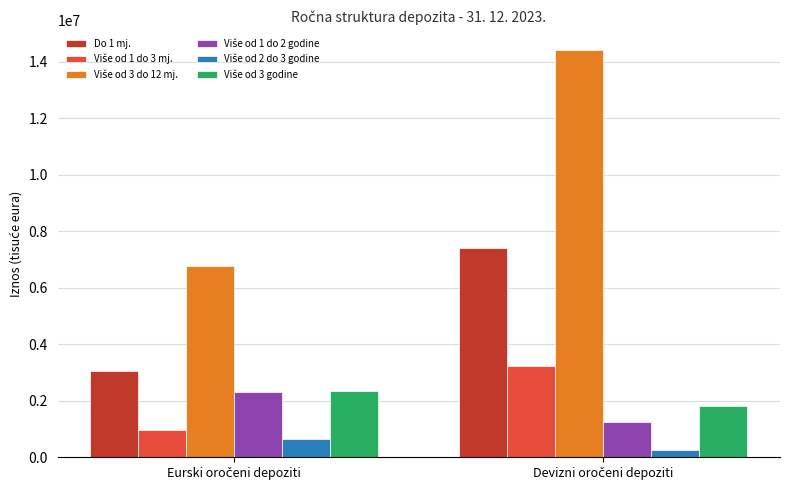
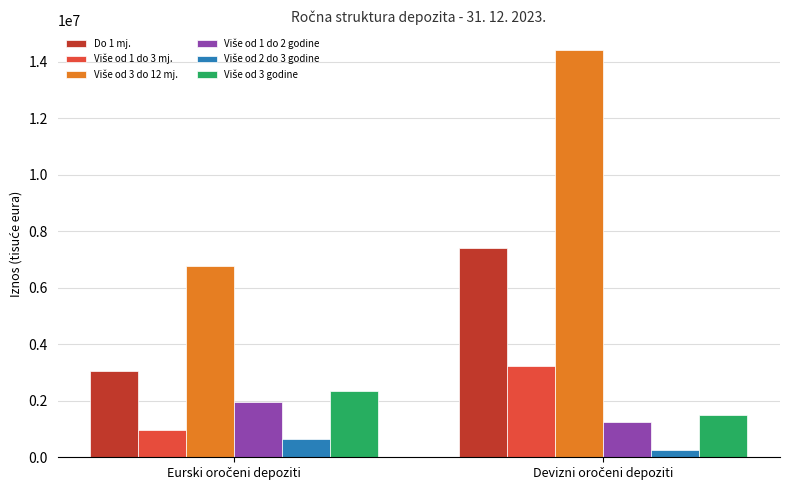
  {
    "Više od 1 do 2 godine": {
-     "Eurski oročeni depoziti": 2300000,
+     "Eurski oročeni depoziti": 2000000,
      "Devizni oročeni depoziti": 1300000
    },
    "Više od 2 do 3 godine": {
      "Eurski oročeni depoziti": 600000,
      "Devizni oročeni depoziti": 300000
    },
    "Više od 3 godine": {
      "Eurski oročeni depoziti": 2300000,
-     "Devizni oročeni depoziti": 1800000
+     "Devizni oročeni depoziti": 1500000
    }
  }
